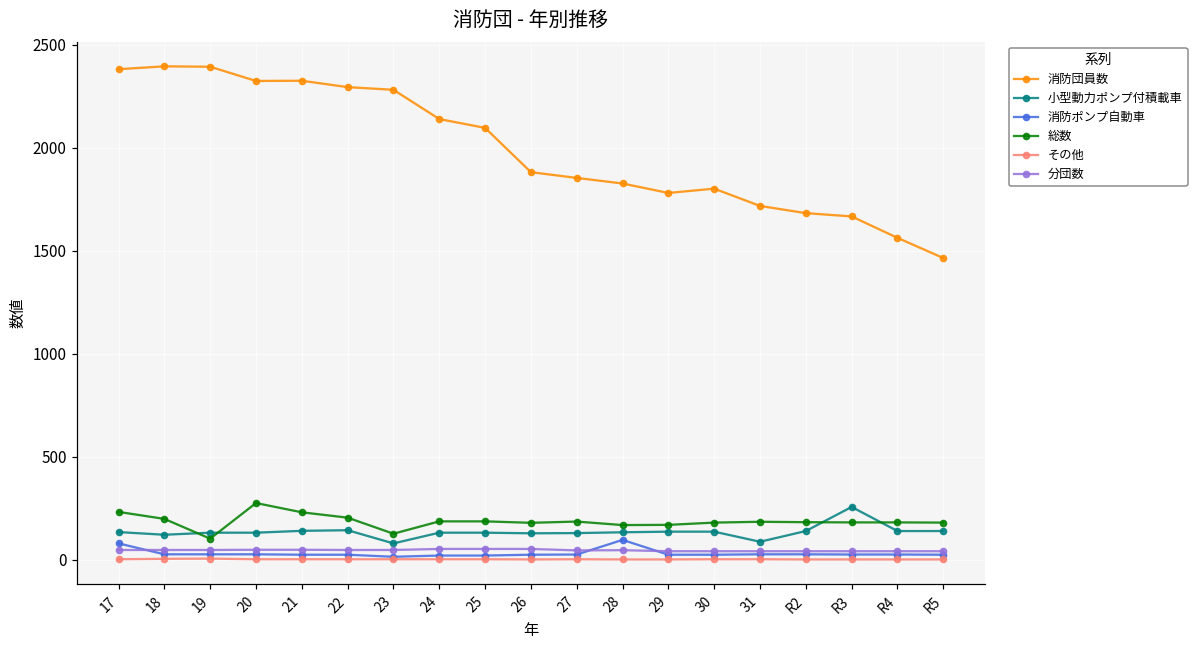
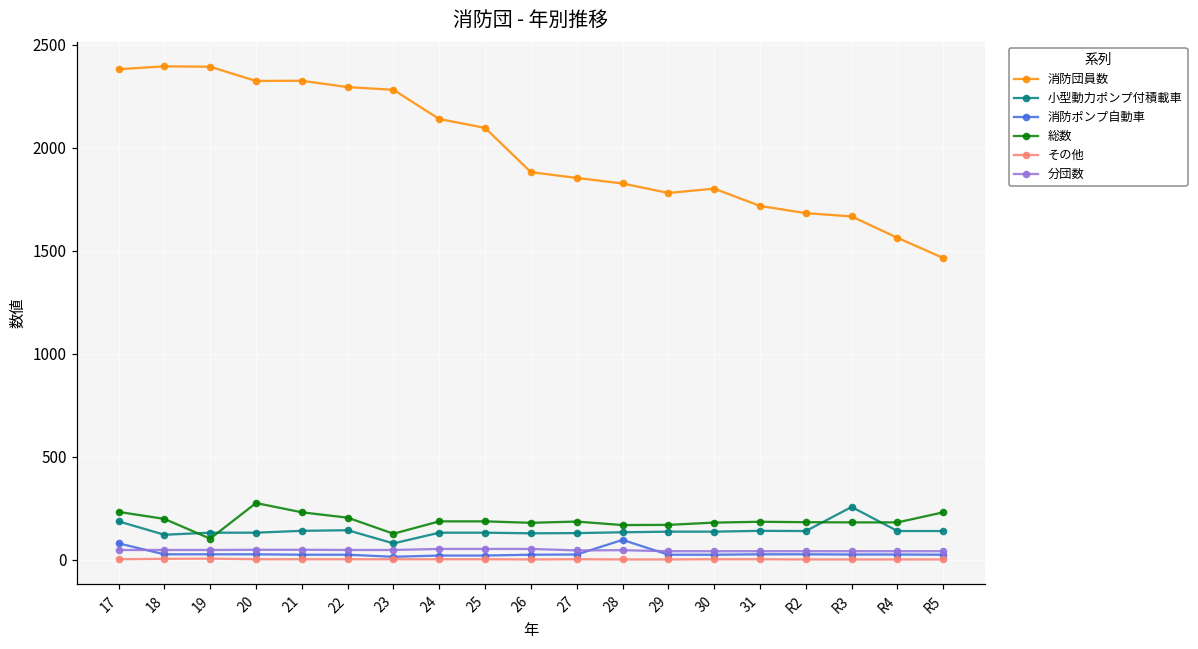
  {
    "消防団員数": {
      "17": 2380,
      "18": 2400,
      "19": 2390,
      "20": 2330,
      "21": 2330,
      "22": 2300,
      "23": 2280,
      "24": 2140,
      "25": 2100,
      "26": 1880,
      "27": 1850,
      "28": 1830,
      "29": 1780,
      "30": 1800,
      "31": 1720,
      "R2": 1680,
      "R3": 1670,
      "R4": 1560,
      "R5": 1470
    },
    "小型動力ポンプ付積載車": {
-     "17": 130,
+     "17": 190,
      "18": 120,
      "19": 130,
      "20": 130,
      "21": 140,
      "22": 140,
      "23": 80,
      "24": 130,
      "25": 130,
      "26": 130,
      "27": 130,
      "28": 130,
      "29": 140,
      "30": 140,
-     "31": 90,
+     "31": 140,
      "R2": 140,
      "R3": 260,
      "R4": 140,
      "R5": 140
    },
    "消防ポンプ自動車": {
      "17": 80,
      "18": 30,
      "19": 30,
      "20": 30,
      "21": 20,
      "22": 20,
      "24": 20,
      "25": 20,
      "26": 20,
      "27": 30,
      "28": 100,
      "29": 20,
      "30": 20,
      "31": 30,
      "R2": 30,
      "R3": 30,
      "R4": 30,
      "R5": 20
    },
    "総数": {
      "17": 230,
      "18": 200,
      "19": 100,
      "20": 280,
      "21": 230,
      "22": 200,
      "23": 130,
      "24": 190,
      "25": 190,
      "26": 180,
      "27": 190,
      "28": 170,
      "29": 170,
      "30": 180,
      "31": 180,
      "R2": 180,
      "R3": 180,
      "R4": 180,
-     "R5": 180
+     "R5": 230
    },
    "その他": {
      "17": 0,
      "18": 0,
      "19": 10,
      "20": 0,
      "21": 0,
      "22": 0,
      "24": 0,
      "25": 0,
      "26": 0,
      "27": 0,
      "28": 0,
      "29": 0,
      "30": 0,
      "31": 0,
      "R2": 0,
      "R3": 0,
      "R4": 0,
      "R5": 0
    },
    "分団数": {
      "17": 50,
      "18": 50,
      "19": 50,
      "20": 50,
      "21": 50,
      "22": 50,
      "23": 50,
      "24": 50,
      "25": 50,
      "26": 50,
      "27": 50,
      "28": 50,
      "29": 40,
      "30": 40,
      "31": 40,
      "R2": 40,
      "R3": 40,
      "R4": 40,
      "R5": 40
    }
  }
